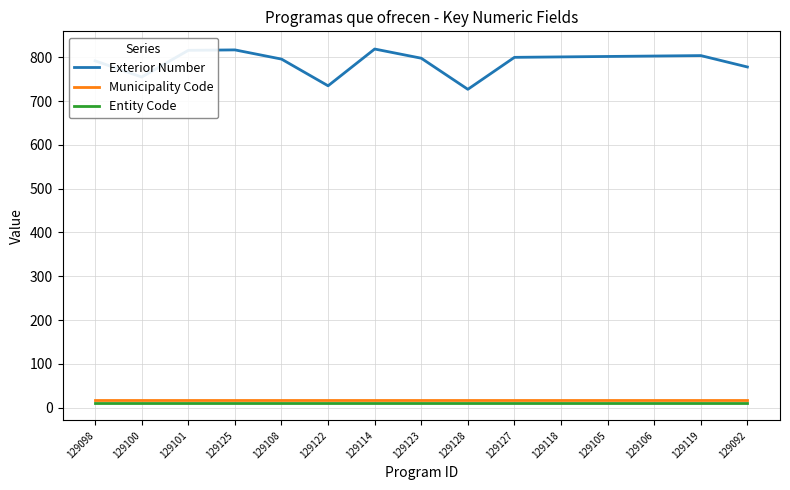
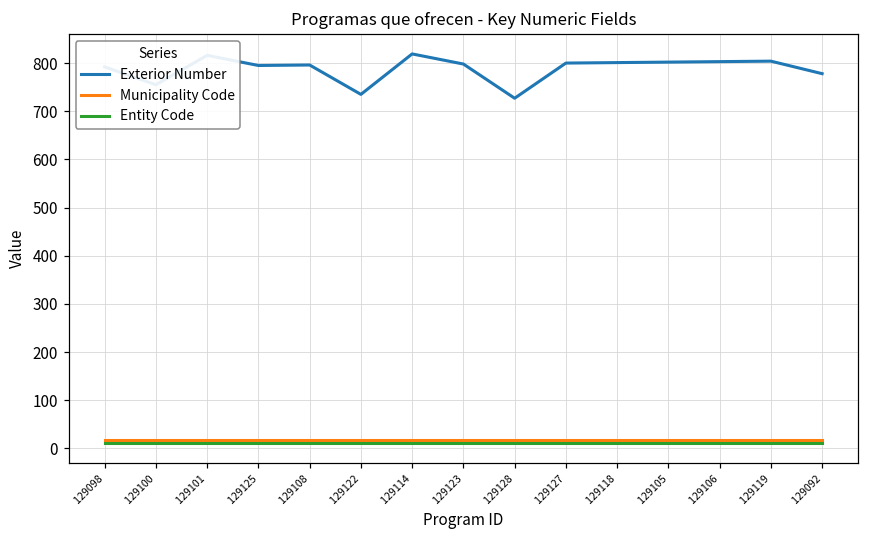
  {
    "Exterior Number": {
-     "129125": 820,
+     "129125": 800,
      "129108": 800,
      "129122": 740,
      "129114": 820,
      "129123": 800,
      "129128": 730,
      "129127": 800,
      "129118": 800,
      "129105": 800,
      "129106": 800,
      "129119": 800,
      "129092": 780
    },
    "Municipality Code": {
      "129098": 20,
      "129100": 20,
      "129101": 20,
      "129125": 20,
      "129108": 20,
      "129122": 20,
      "129114": 20,
      "129123": 20,
      "129128": 20,
      "129127": 20,
      "129118": 20,
      "129105": 20,
      "129106": 20,
      "129119": 20,
      "129092": 20
    },
    "Entity Code": {
      "129098": 10,
      "129100": 10,
      "129101": 10,
      "129125": 10,
      "129108": 10,
      "129122": 10,
      "129114": 10,
      "129123": 10,
      "129128": 10,
      "129127": 10,
      "129118": 10,
      "129105": 10,
      "129106": 10,
      "129119": 10,
      "129092": 10
    }
  }
